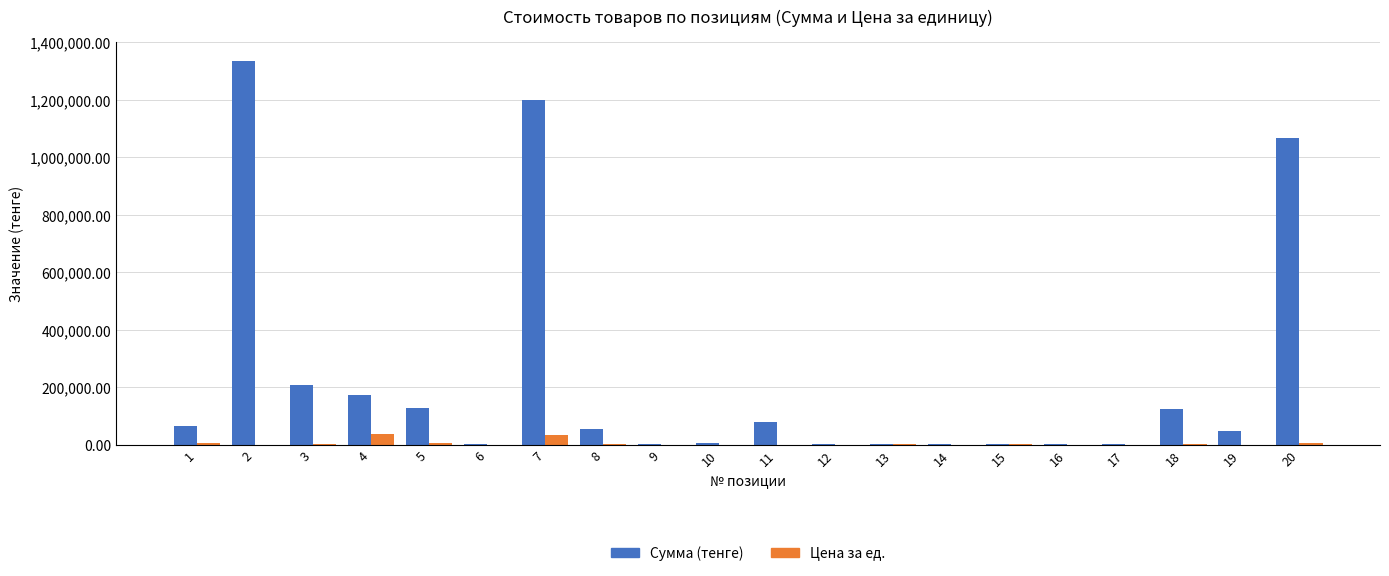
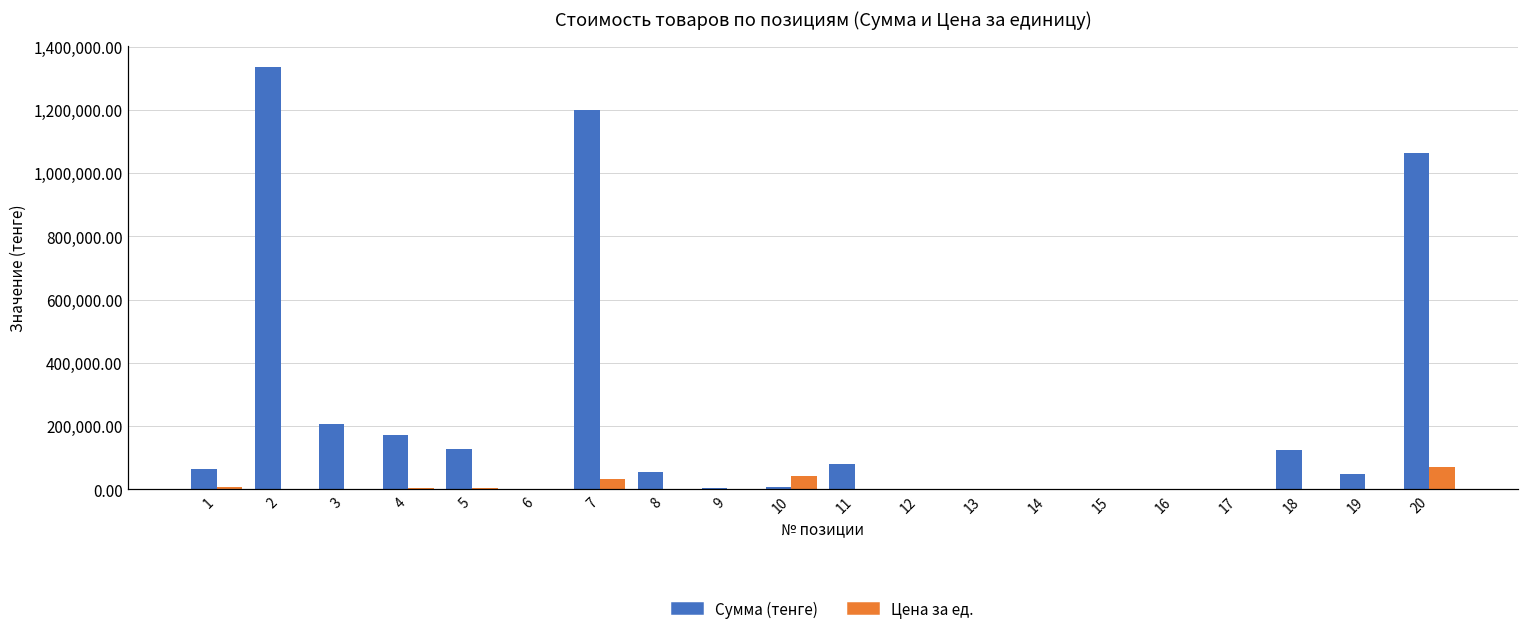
  {
    "Сумма (тенге)": {
      "1": "60,000",
      "2": "1,330,000",
      "3": "210,000",
      "4": "170,000",
      "5": "130,000",
      "7": "1,200,000",
      "8": "50,000",
      "11": "80,000",
      "18": "120,000",
      "19": "50,000",
      "20": "1,070,000"
    },
    "Цена за ед.": {
-     "4": "40,000",
+     "4": "10,000",
      "7": "30,000",
-     "10": "0",
-     "20": "0"
+     "10": "40,000",
+     "20": "70,000"
    }
  }
